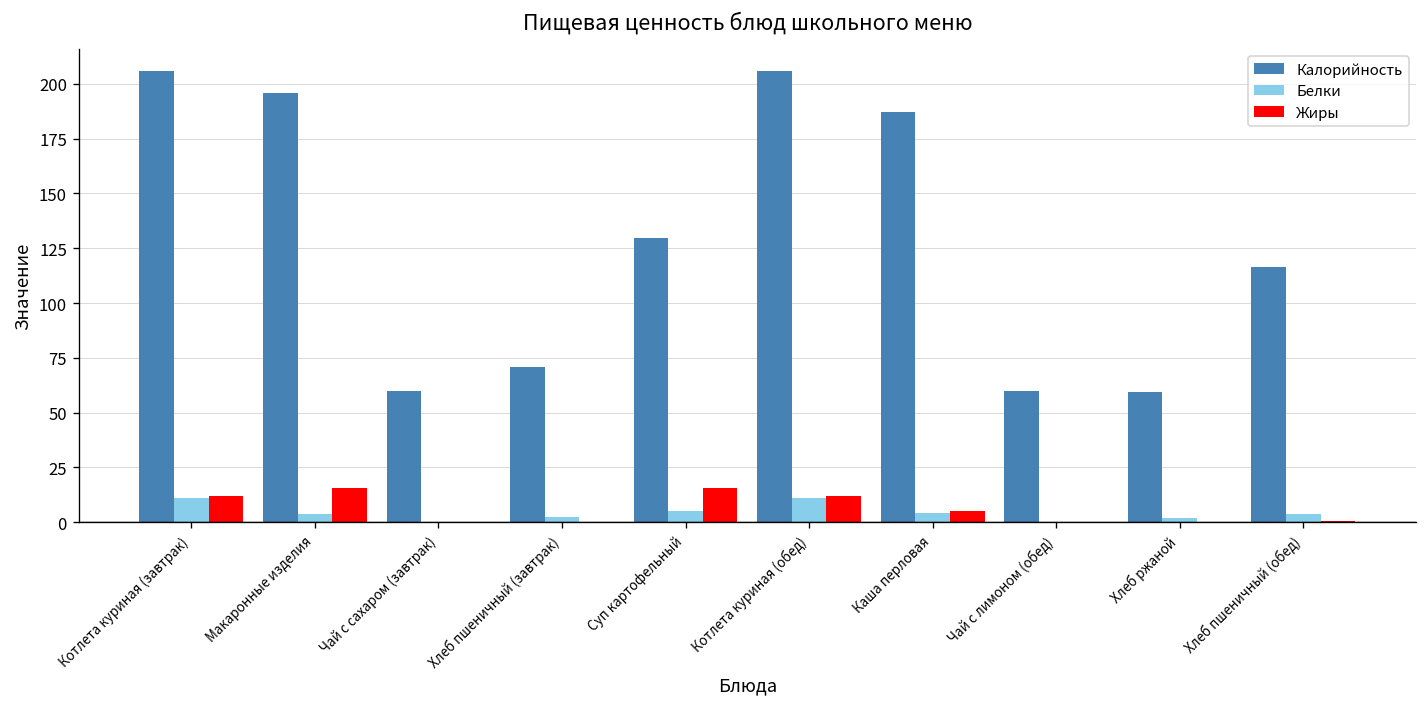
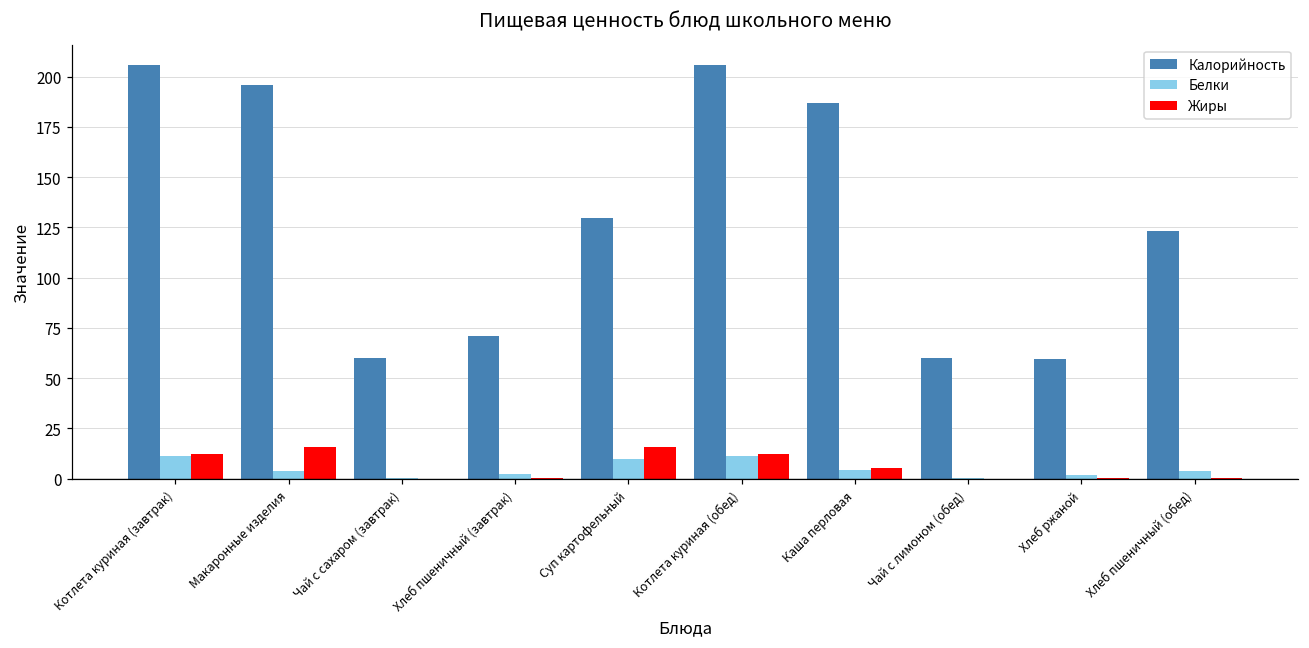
  {
    "Калорийность": {
      "Котлета куриная (завтрак)": 206,
      "Макаронные изделия": 196,
      "Чай с сахаром (завтрак)": 60,
      "Хлеб пшеничный (завтрак)": 71,
      "Суп картофельный": 130,
      "Котлета куриная (обед)": 206,
      "Каша перловая": 187,
      "Чай с лимоном (обед)": 60,
      "Хлеб ржаной": 59,
-     "Хлеб пшеничный (обед)": 116
+     "Хлеб пшеничный (обед)": 123
    },
    "Белки": {
      "Котлета куриная (завтрак)": 11,
      "Макаронные изделия": 4,
      "Хлеб пшеничный (завтрак)": 2,
-     "Суп картофельный": 5,
+     "Суп картофельный": 10,
      "Котлета куриная (обед)": 11,
      "Каша перловая": 4,
      "Хлеб ржаной": 2,
      "Хлеб пшеничный (обед)": 4
    },
    "Жиры": {
      "Котлета куриная (завтрак)": 12,
      "Макаронные изделия": 16,
      "Чай с сахаром (завтрак)": 0,
      "Суп картофельный": 16,
      "Котлета куриная (обед)": 12,
      "Каша перловая": 5,
      "Чай с лимоном (обед)": 0
    }
  }
